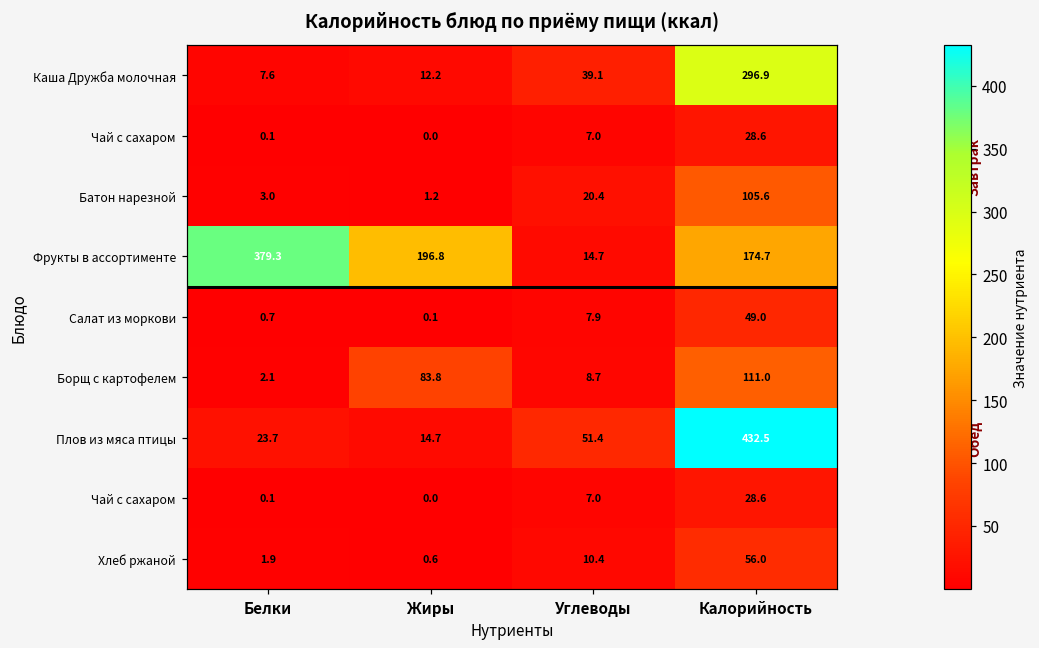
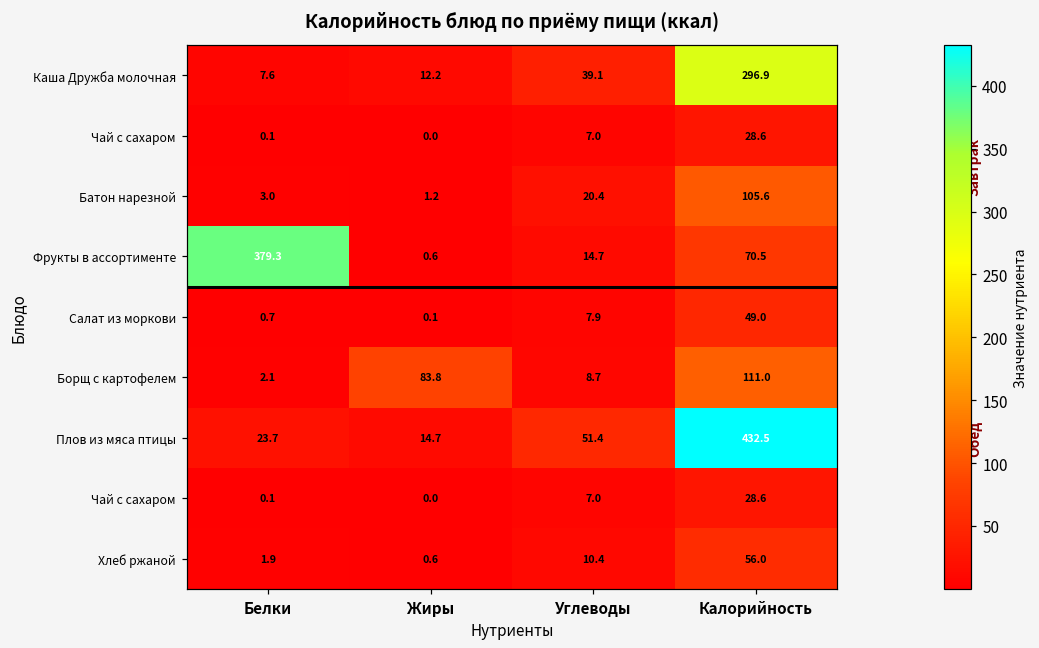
  {
    "Каша Дружба молочная": {
      "Белки": 7.6,
      "Жиры": 12.2,
      "Углеводы": 39.1,
      "Калорийность": 296.9
    },
    "Батон нарезной": {
      "Белки": 3.0,
      "Жиры": 1.2,
      "Углеводы": 20.4,
      "Калорийность": 105.6
    },
    "Фрукты в ассортименте": {
      "Белки": 379.3,
-     "Жиры": 196.8,
+     "Жиры": 0.6,
      "Углеводы": 14.7,
-     "Калорийность": 174.7
+     "Калорийность": 70.5
    },
    "Салат из моркови": {
      "Белки": 0.7,
      "Жиры": 0.1,
      "Углеводы": 7.9,
      "Калорийность": 49.0
    },
    "Борщ с картофелем": {
      "Белки": 2.1,
      "Жиры": 83.8,
      "Углеводы": 8.7,
      "Калорийность": 111.0
    },
    "Плов из мяса птицы": {
      "Белки": 23.7,
      "Жиры": 14.7,
      "Углеводы": 51.4,
      "Калорийность": 432.5
    },
    "Хлеб ржаной": {
      "Белки": 1.9,
      "Жиры": 0.6,
      "Углеводы": 10.4,
      "Калорийность": 56.0
    }
  }
